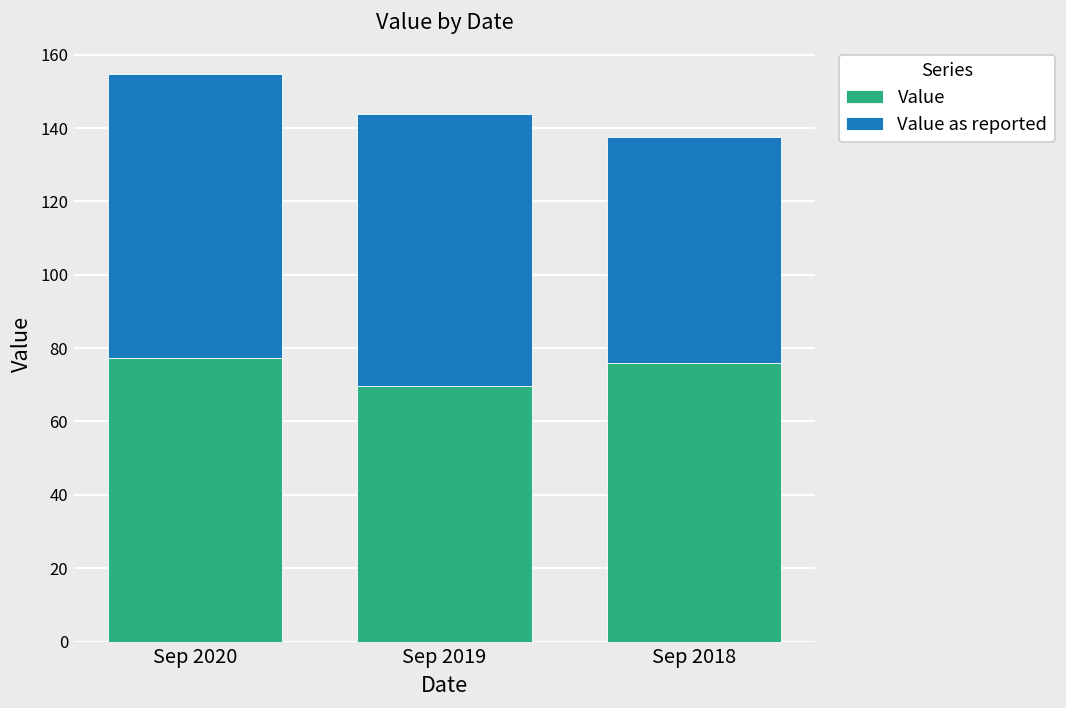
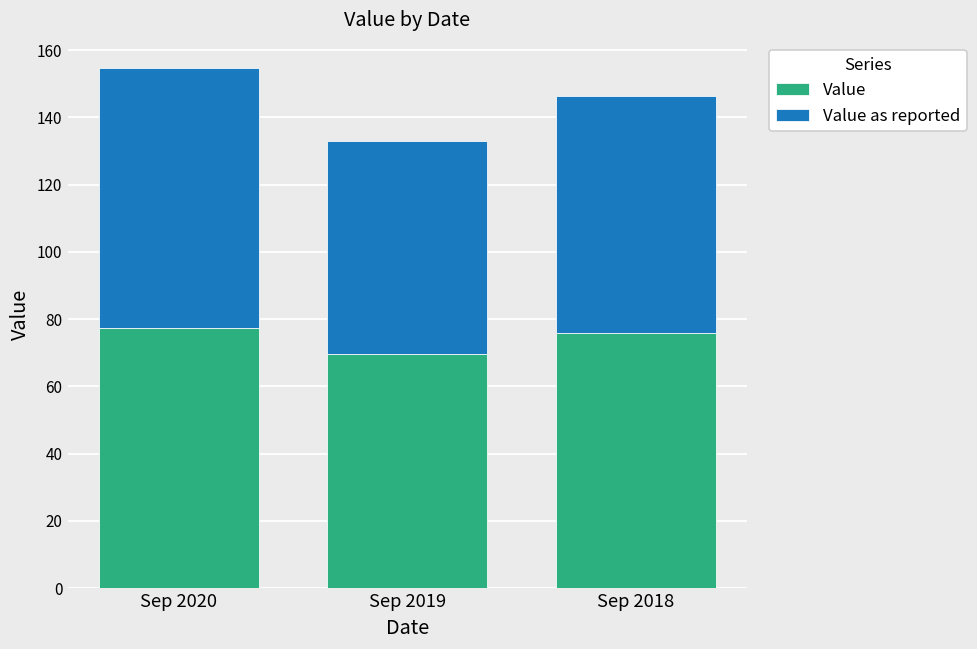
  {
    "Value": {
      "Sep 2020": 77,
      "Sep 2019": 70,
      "Sep 2018": 76
    },
    "Value as reported": {
      "Sep 2020": 77,
-     "Sep 2019": 74,
-     "Sep 2018": 62
+     "Sep 2019": 63,
+     "Sep 2018": 70
    }
  }
